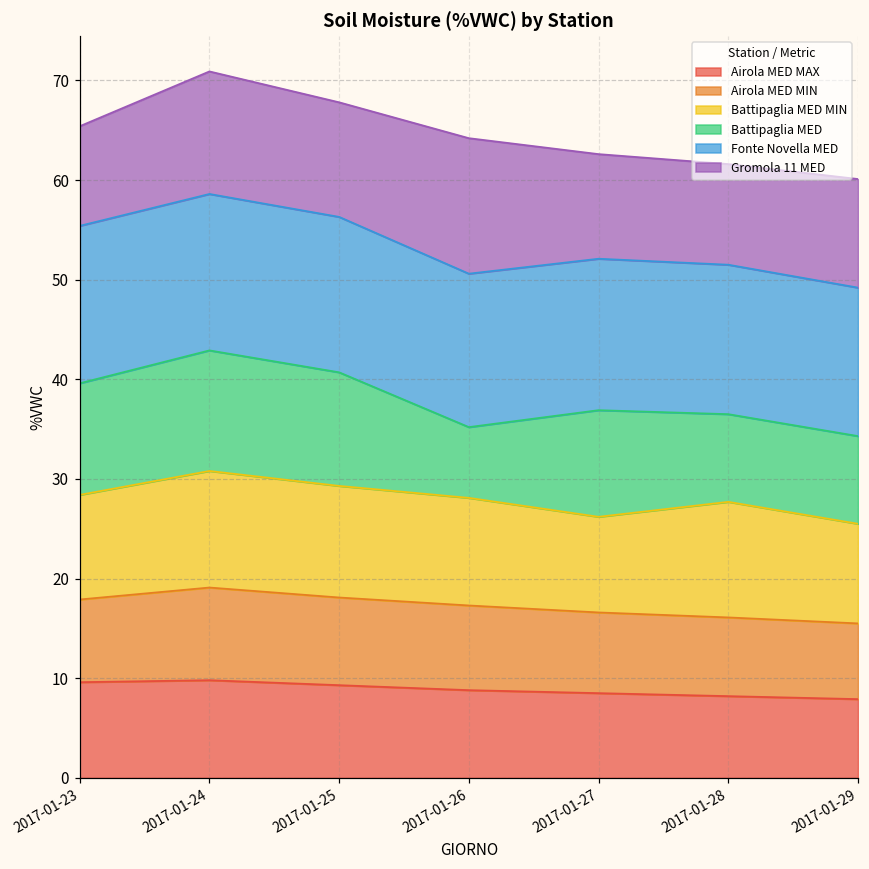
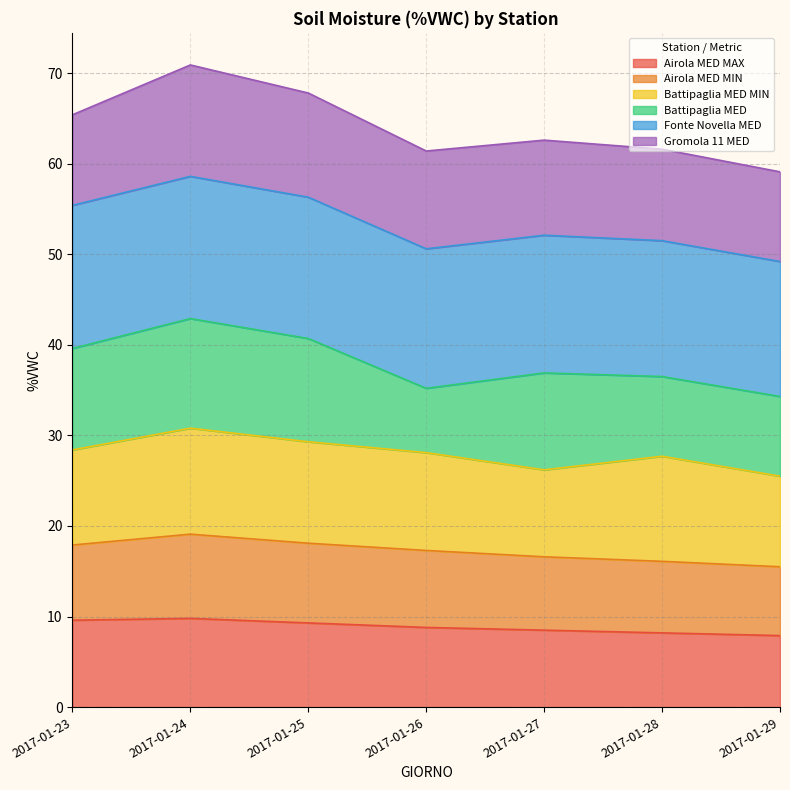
  {
    "Battipaglia MED MIN": {
      "2017-01-23": 11,
      "2017-01-24": 12,
      "2017-01-25": 11,
      "2017-01-26": 11,
      "2017-01-27": 10,
      "2017-01-28": 12,
      "2017-01-29": 10
    },
    "Battipaglia MED": {
      "2017-01-23": 11,
      "2017-01-24": 12,
      "2017-01-25": 11,
      "2017-01-26": 7,
      "2017-01-27": 11,
      "2017-01-28": 9,
      "2017-01-29": 9
    },
    "Fonte Novella MED": {
      "2017-01-23": 16,
      "2017-01-24": 16,
      "2017-01-25": 16,
      "2017-01-26": 15,
      "2017-01-27": 15,
      "2017-01-28": 15,
      "2017-01-29": 15
    },
    "Gromola 11 MED": {
      "2017-01-23": 10,
      "2017-01-24": 12,
      "2017-01-25": 12,
-     "2017-01-26": 14,
+     "2017-01-26": 11,
      "2017-01-27": 11,
-     "2017-01-29": 11
+     "2017-01-29": 10
    }
  }
